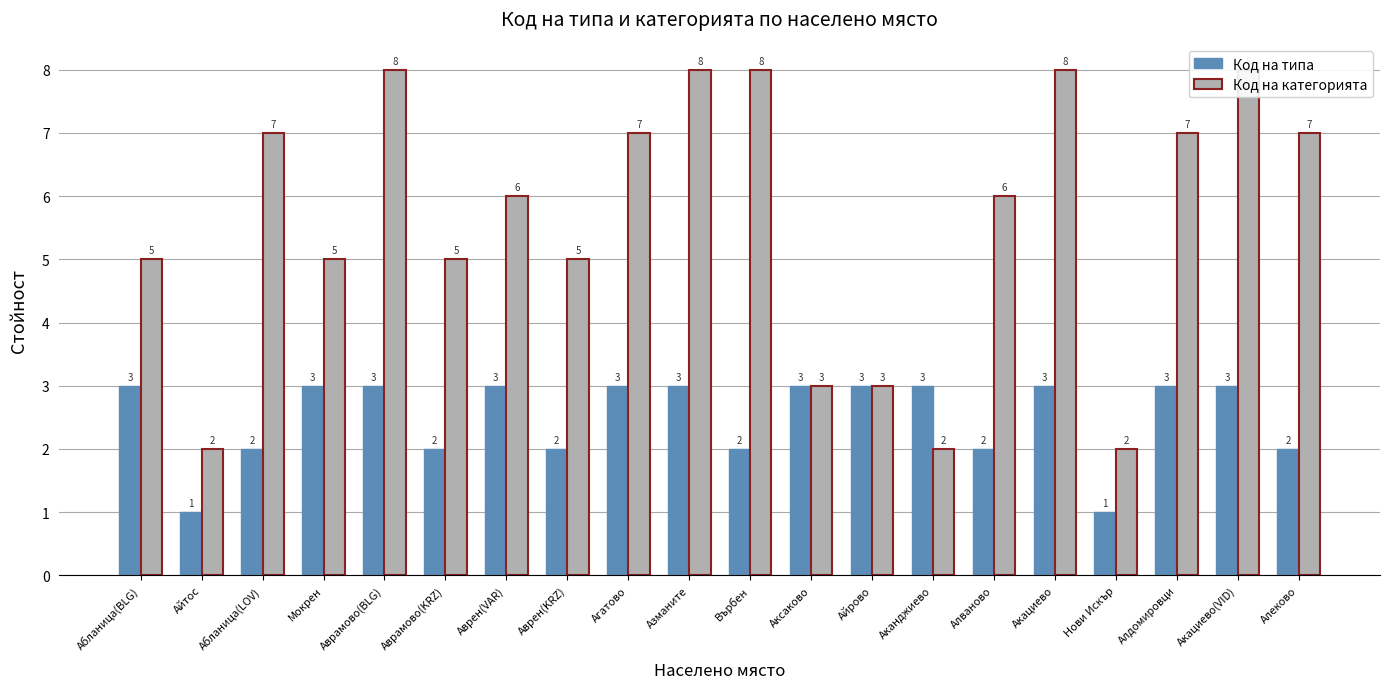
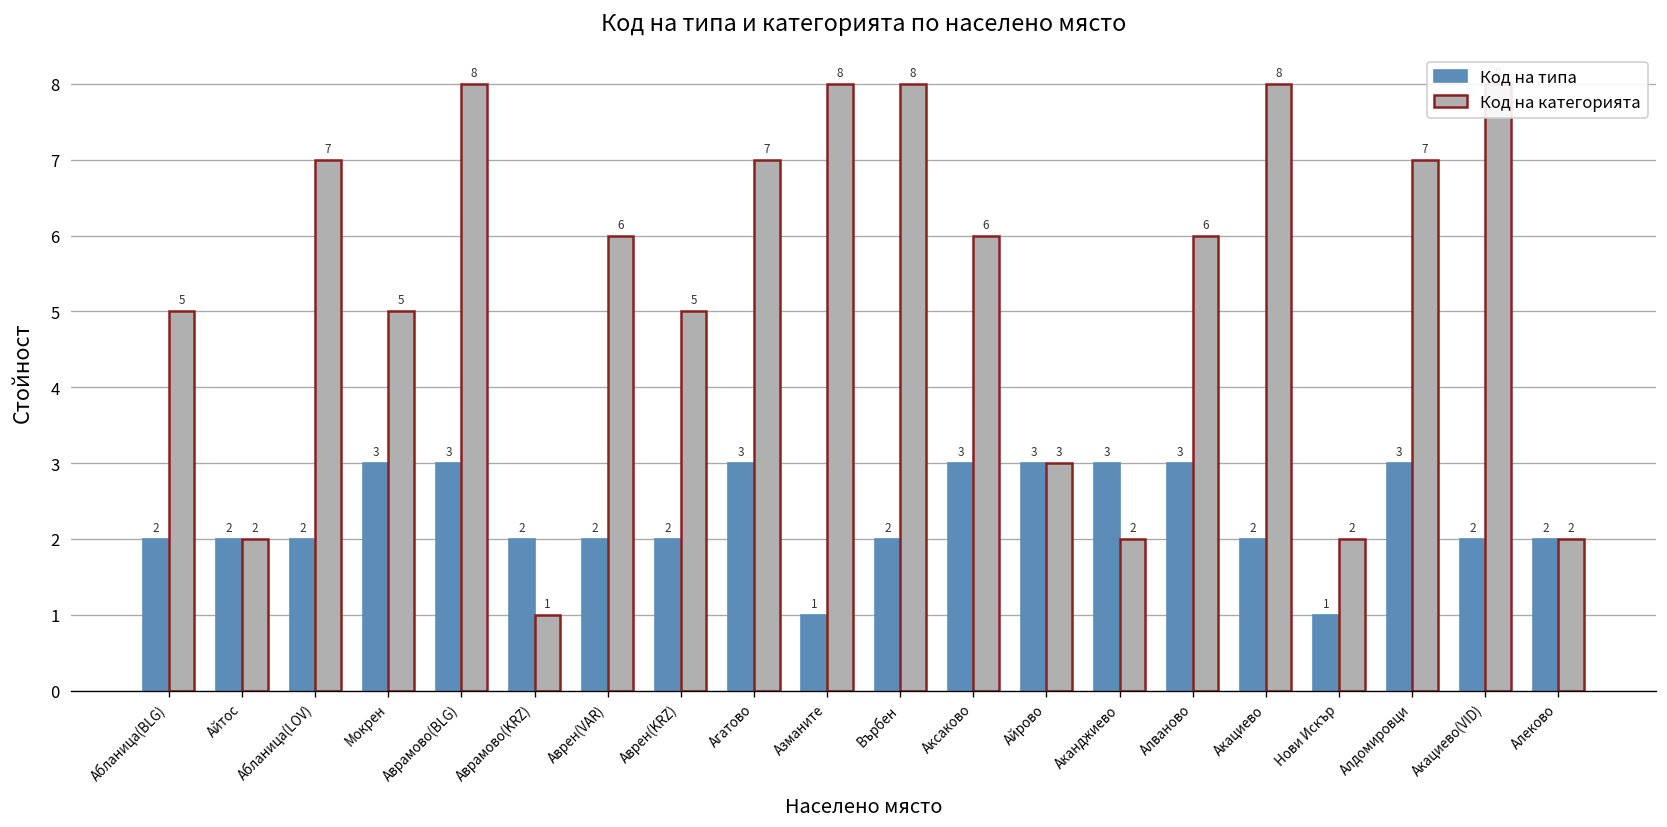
  {
    "Код на типа": {
-     "Абланица(BLG)": 3,
-     "Айтос": 1,
+     "Абланица(BLG)": 2,
+     "Айтос": 2,
      "Абланица(LOV)": 2,
      "Мокрен": 3,
      "Аврамово(BLG)": 3,
      "Аврамово(KRZ)": 2,
-     "Аврен(VAR)": 3,
+     "Аврен(VAR)": 2,
      "Аврен(KRZ)": 2,
      "Агатово": 3,
-     "Азманите": 3,
+     "Азманите": 1,
      "Върбен": 2,
      "Аксаково": 3,
      "Айрово": 3,
      "Аканджиево": 3,
-     "Алваново": 2,
-     "Акациево": 3,
+     "Алваново": 3,
+     "Акациево": 2,
      "Нови Искър": 1,
      "Алдомировци": 3,
-     "Акациево(VID)": 3,
+     "Акациево(VID)": 2,
      "Алеково": 2
    },
    "Код на категорията": {
      "Абланица(BLG)": 5,
      "Айтос": 2,
      "Абланица(LOV)": 7,
      "Мокрен": 5,
      "Аврамово(BLG)": 8,
-     "Аврамово(KRZ)": 5,
+     "Аврамово(KRZ)": 1,
      "Аврен(VAR)": 6,
      "Аврен(KRZ)": 5,
      "Агатово": 7,
      "Азманите": 8,
      "Върбен": 8,
-     "Аксаково": 3,
+     "Аксаково": 6,
      "Айрово": 3,
      "Аканджиево": 2,
      "Алваново": 6,
      "Акациево": 8,
      "Нови Искър": 2,
      "Алдомировци": 7,
-     "Алеково": 7
+     "Алеково": 2
    }
  }
